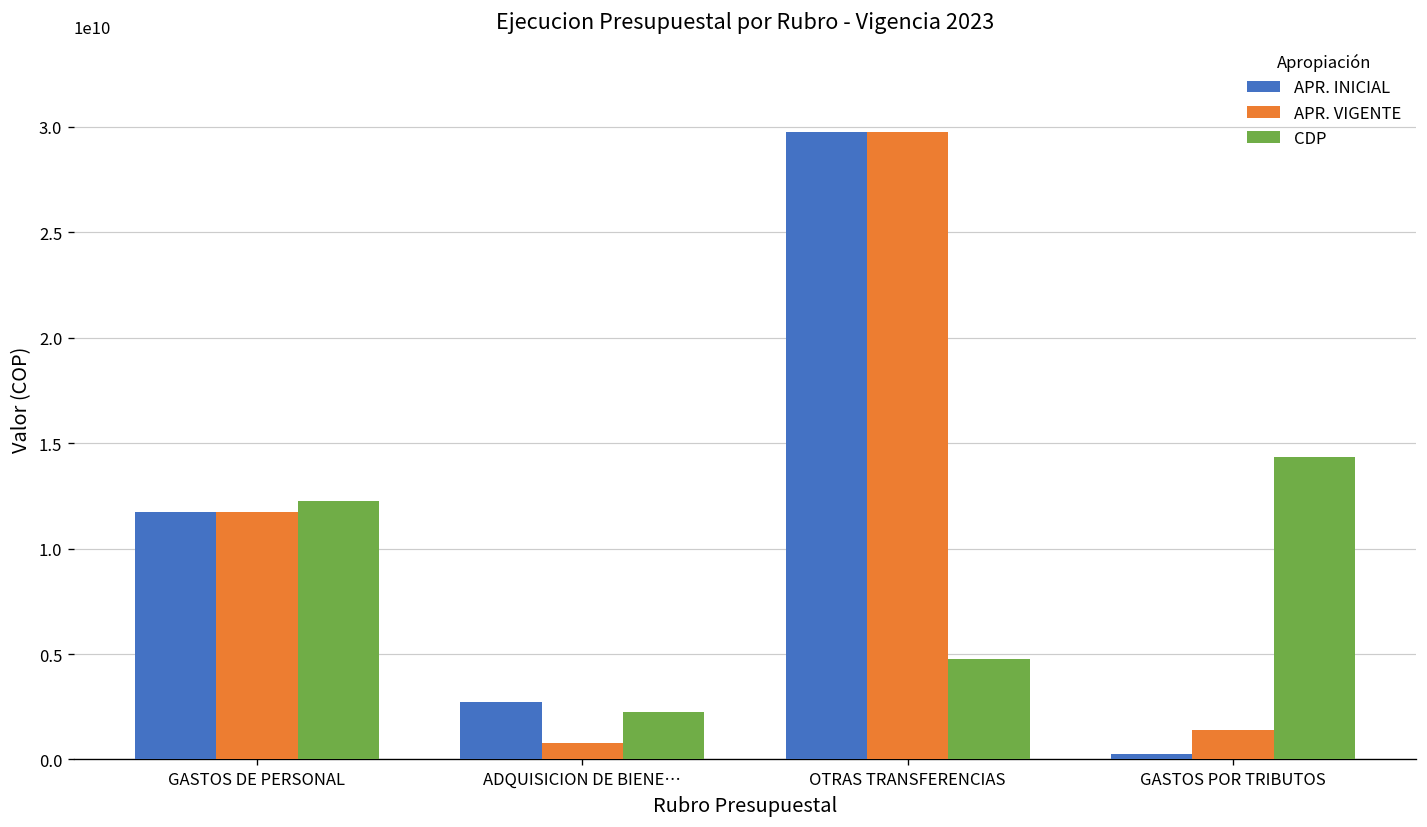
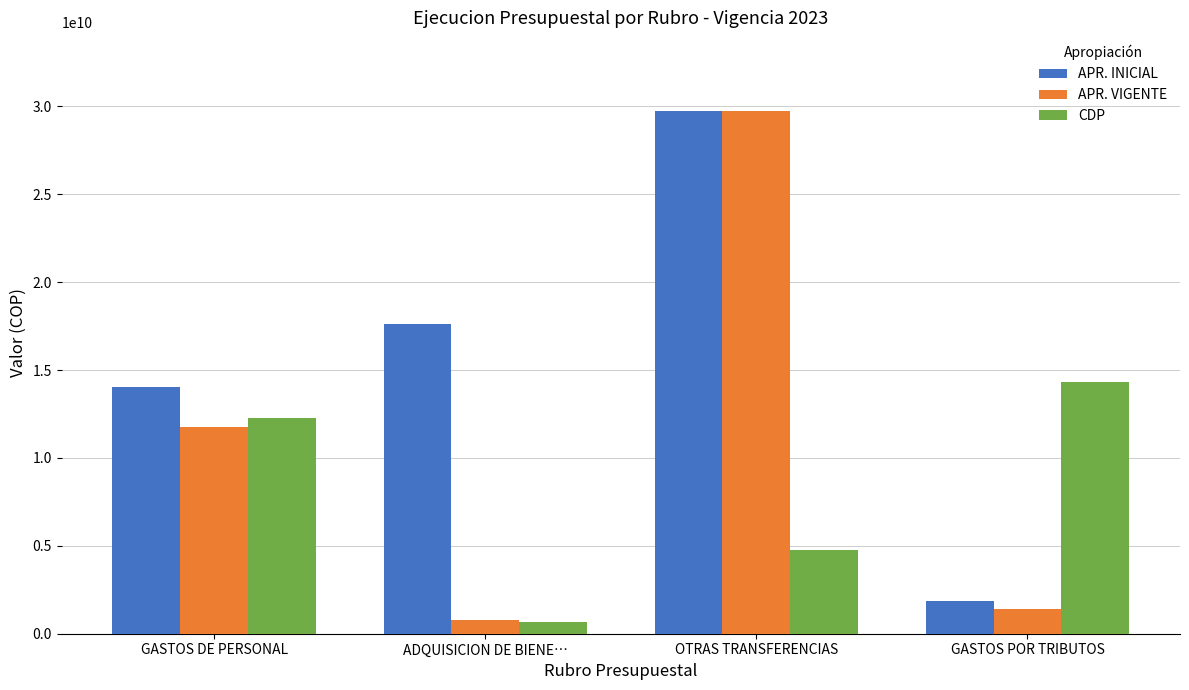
  {
    "APR. INICIAL": {
-     "GASTOS DE PERSONAL": 11700000000,
-     "ADQUISICION DE BIENE…": 2700000000,
+     "GASTOS DE PERSONAL": 14000000000,
+     "ADQUISICION DE BIENE…": 17600000000,
      "OTRAS TRANSFERENCIAS": 29800000000,
-     "GASTOS POR TRIBUTOS": 300000000
+     "GASTOS POR TRIBUTOS": 1900000000
    },
    "APR. VIGENTE": {
      "GASTOS DE PERSONAL": 11700000000,
      "ADQUISICION DE BIENE…": 800000000,
      "OTRAS TRANSFERENCIAS": 29800000000,
      "GASTOS POR TRIBUTOS": 1400000000
    },
    "CDP": {
      "GASTOS DE PERSONAL": 12300000000,
-     "ADQUISICION DE BIENE…": 2300000000,
+     "ADQUISICION DE BIENE…": 700000000,
      "OTRAS TRANSFERENCIAS": 4800000000,
      "GASTOS POR TRIBUTOS": 14300000000
    }
  }
